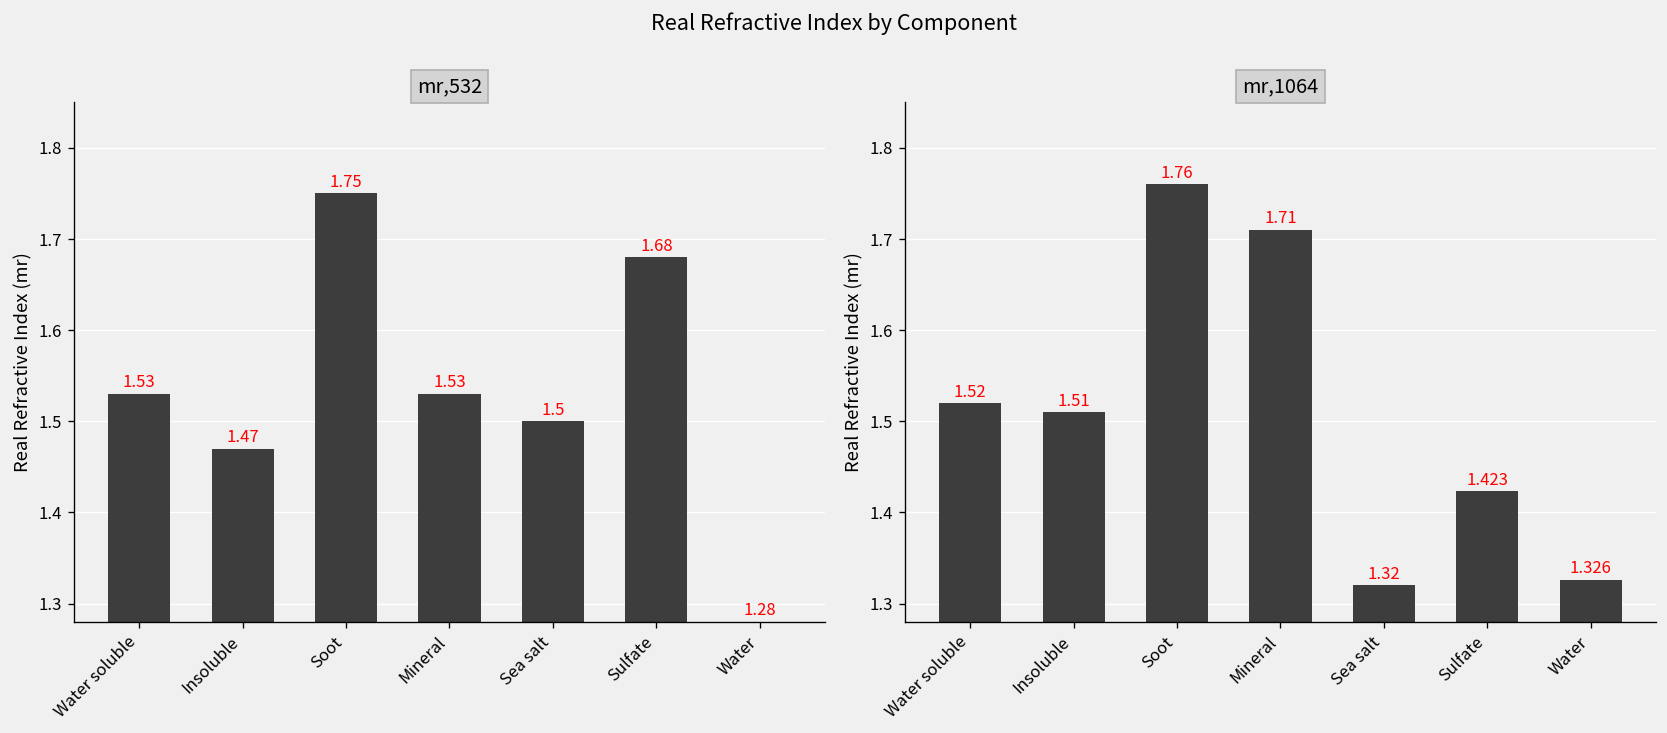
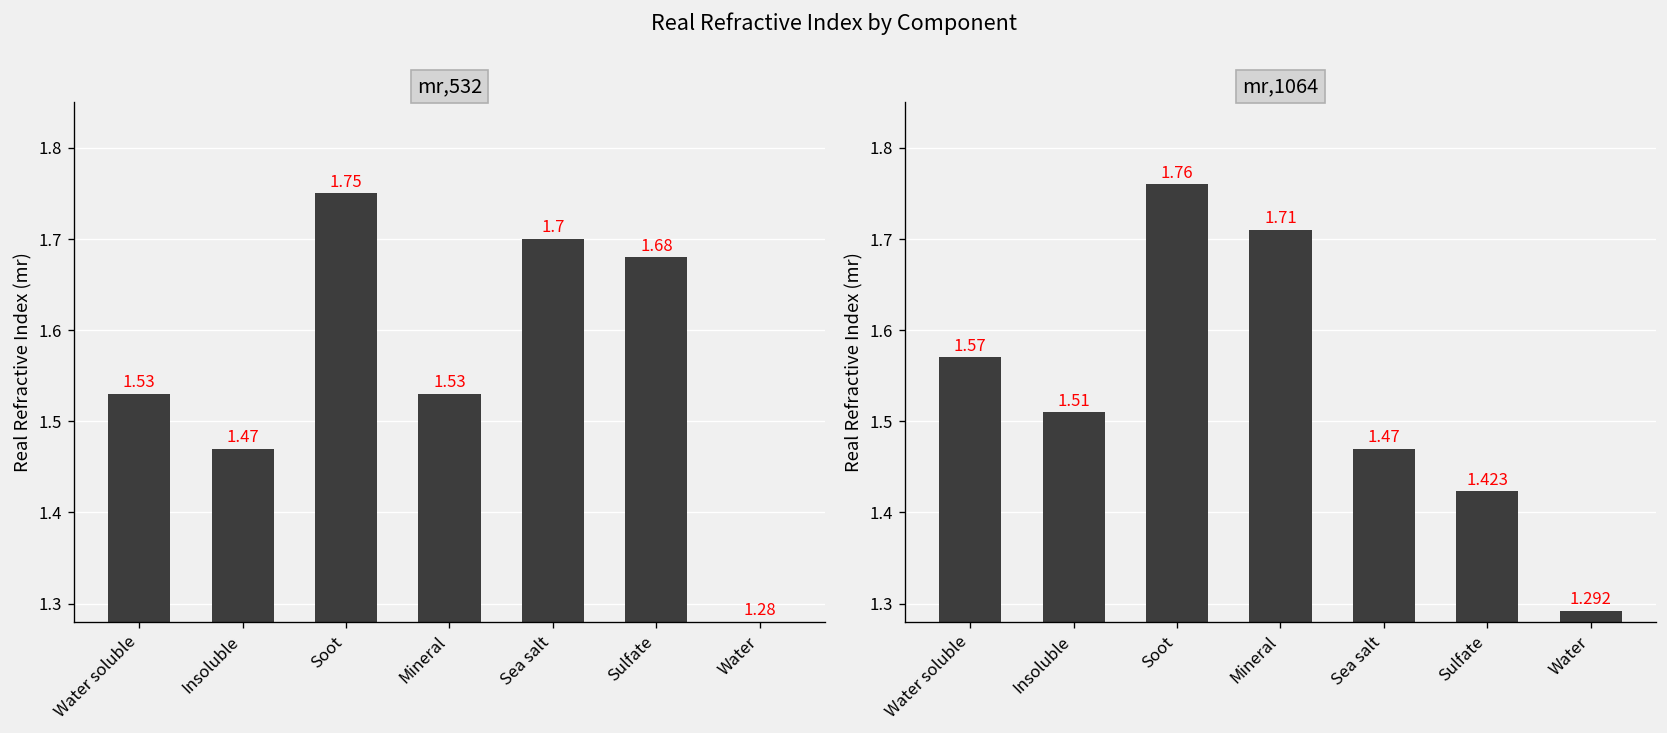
  {
    "mr,532": {
      "Water soluble": 1.53,
      "Insoluble": 1.47,
      "Soot": 1.75,
      "Mineral": 1.53,
-     "Sea salt": 1.5,
+     "Sea salt": 1.7,
      "Sulfate": 1.68,
      "Water": 1.28
    },
    "mr,1064": {
-     "Water soluble": 1.52,
+     "Water soluble": 1.57,
      "Insoluble": 1.51,
      "Soot": 1.76,
      "Mineral": 1.71,
-     "Sea salt": 1.32,
+     "Sea salt": 1.47,
      "Sulfate": 1.423,
-     "Water": 1.326
+     "Water": 1.292
    }
  }
